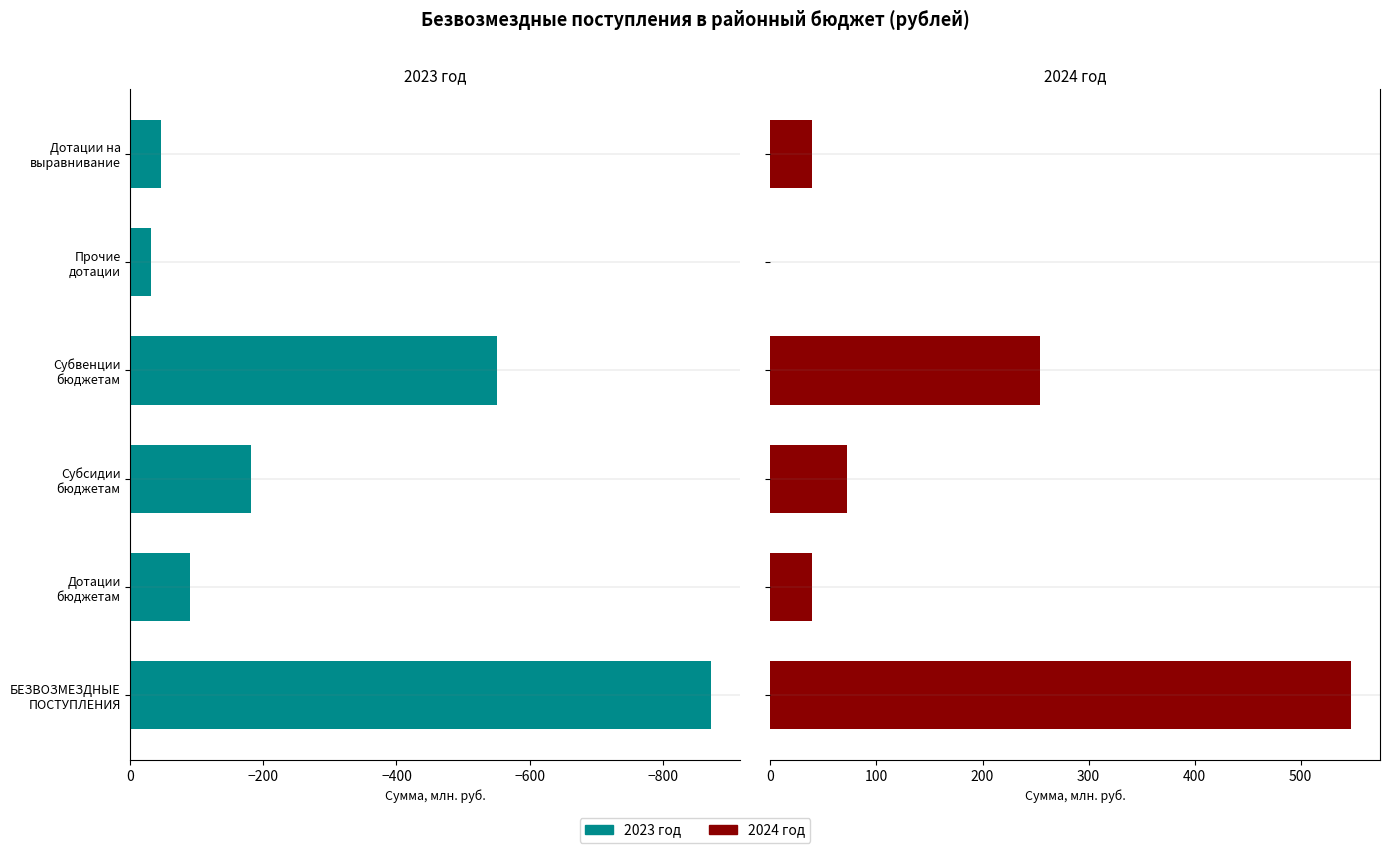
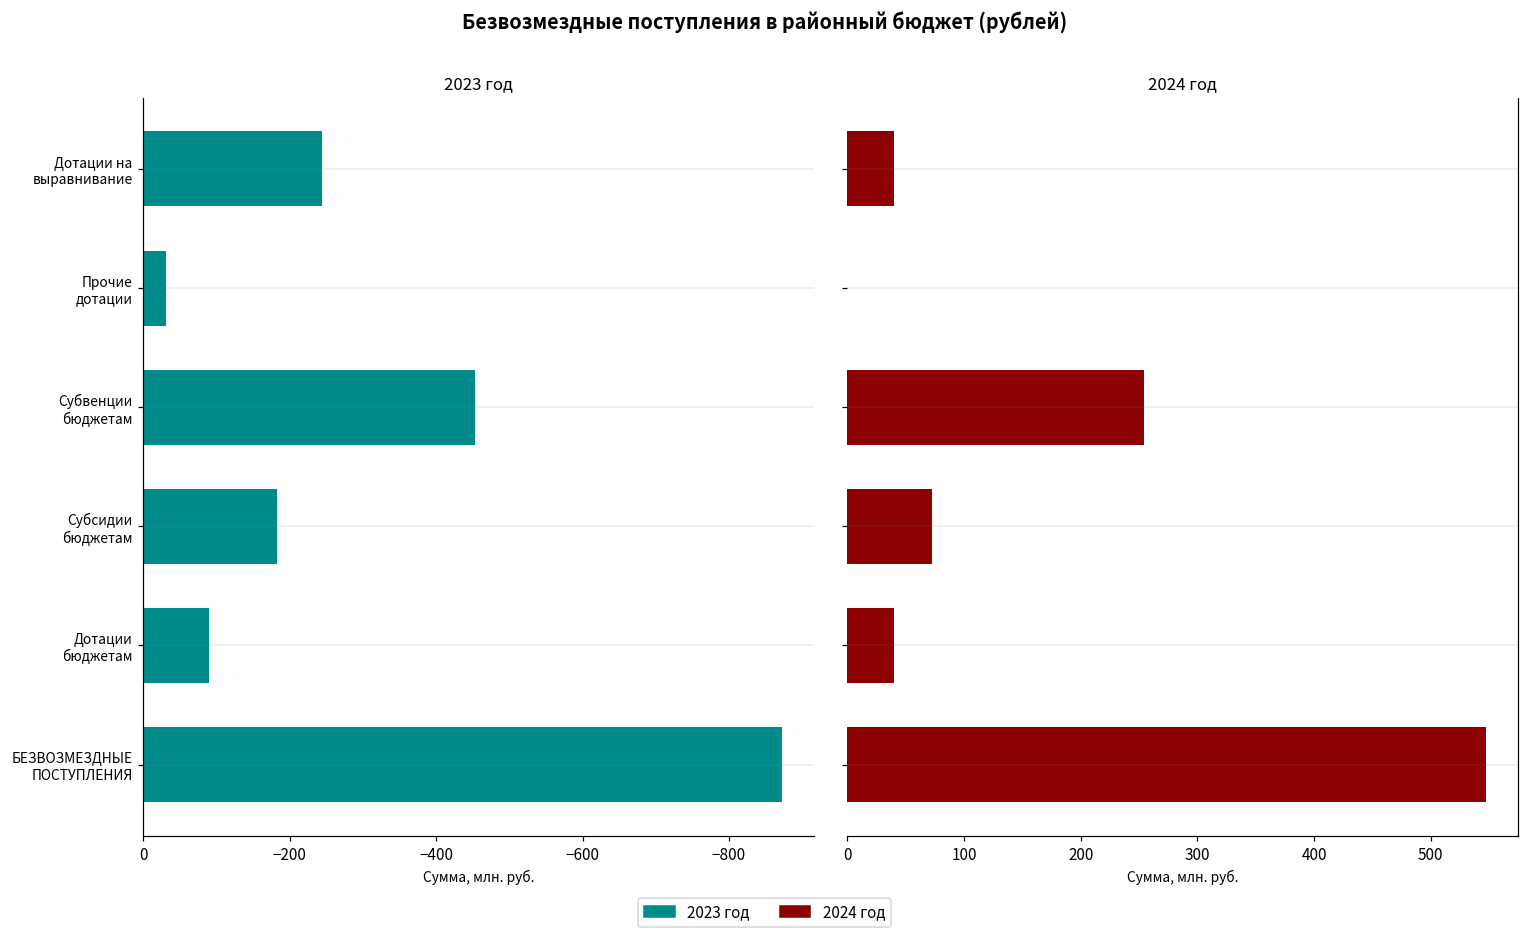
  {
    "2023 год": {
-     "Дотации на выравнивание": -50,
+     "Дотации на выравнивание": -240,
      "Прочие дотации": -30,
-     "Субвенции бюджетам": -550,
+     "Субвенции бюджетам": -450,
      "Субсидии бюджетам": -180,
      "Дотации бюджетам": -90,
      "БЕЗВОЗМЕЗДНЫЕ ПОСТУПЛЕНИЯ": -870
    }
  }
